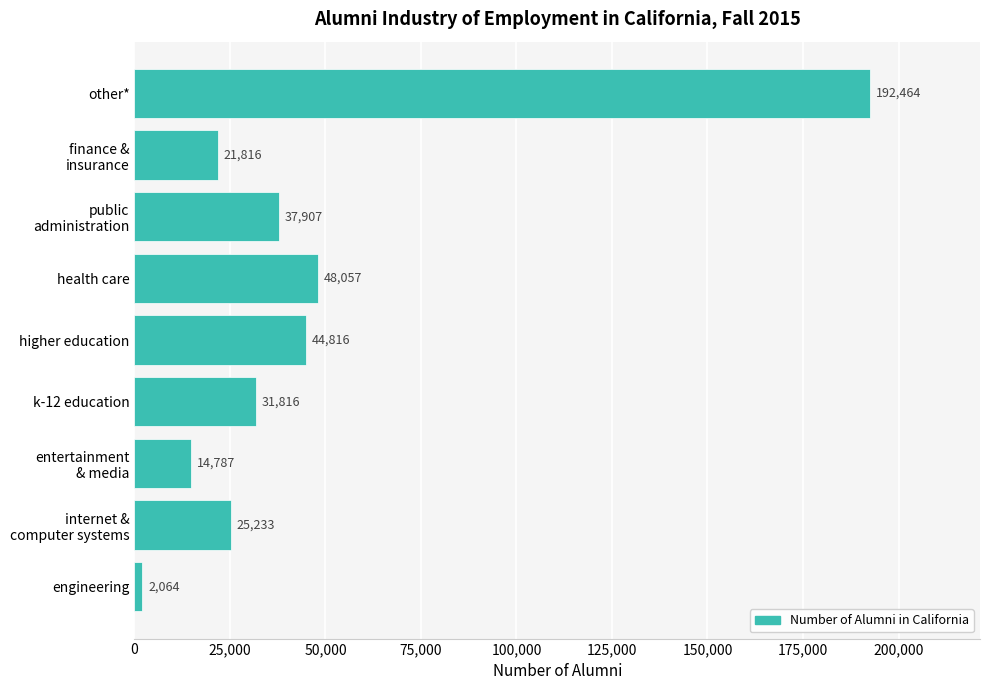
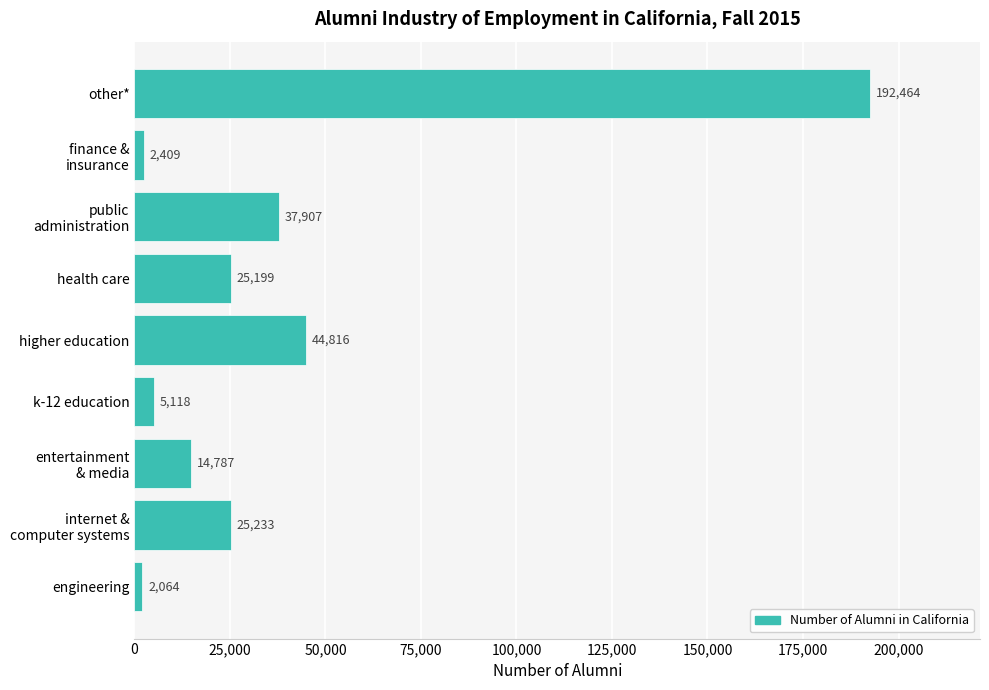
  {
    "other*": "192,464",
-   "finance & insurance": "21,816",
+   "finance & insurance": "2,409",
    "public administration": "37,907",
-   "health care": "48,057",
+   "health care": "25,199",
    "higher education": "44,816",
-   "k-12 education": "31,816",
+   "k-12 education": "5,118",
    "entertainment & media": "14,787",
    "internet & computer systems": "25,233",
    "engineering": "2,064"
  }
